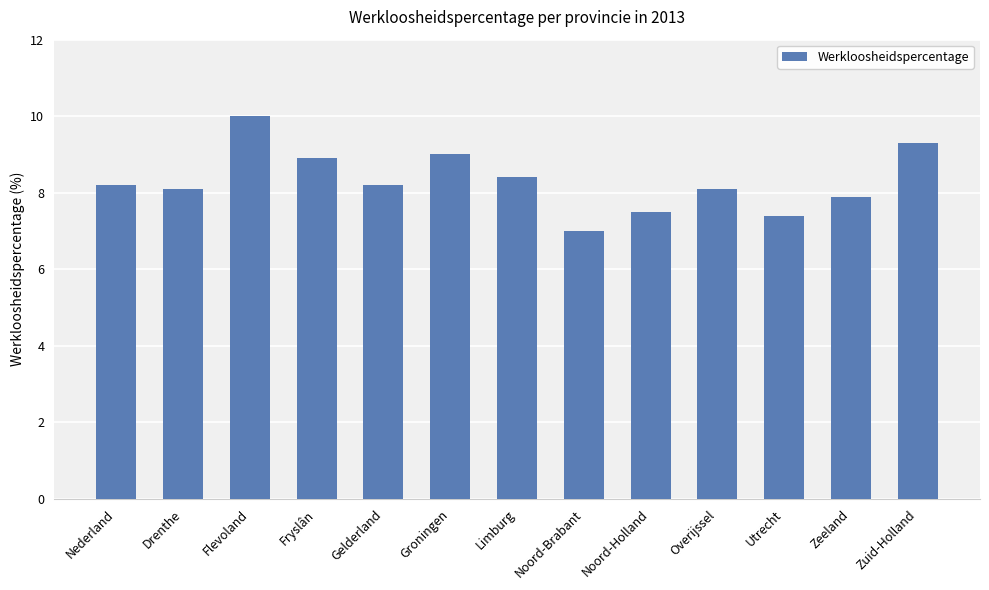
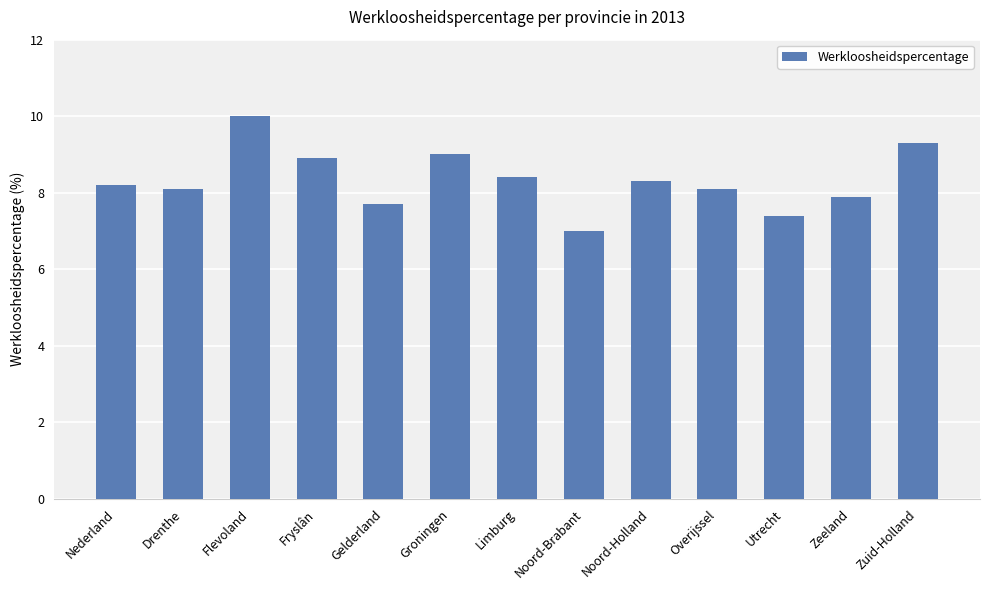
  {
    "Nederland": 8.2,
    "Drenthe": 8.1,
    "Flevoland": 10.0,
    "Fryslân": 8.9,
-   "Gelderland": 8.2,
+   "Gelderland": 7.7,
    "Groningen": 9.0,
    "Limburg": 8.4,
    "Noord-Brabant": 7.0,
-   "Noord-Holland": 7.5,
+   "Noord-Holland": 8.3,
    "Overijssel": 8.1,
    "Utrecht": 7.4,
    "Zeeland": 7.9,
    "Zuid-Holland": 9.3
  }
